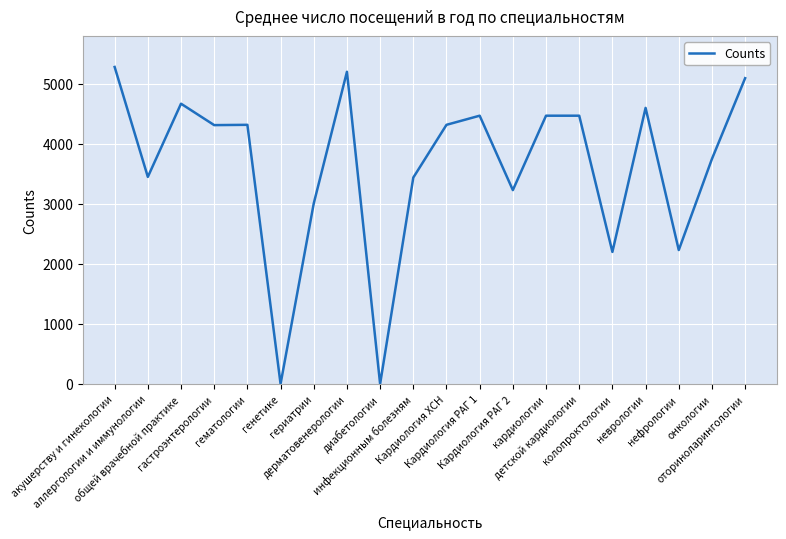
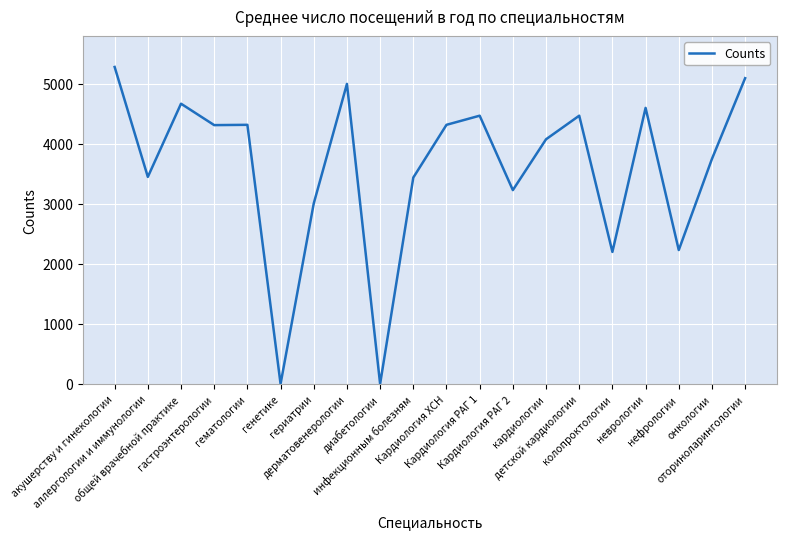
  {
    "акушерству и гинекологии": 5300,
    "аллергологии и иммунологии": 3500,
    "общей врачебной практике": 4700,
    "гастроэнтерологии": 4300,
    "гематологии": 4300,
    "генетике": 0,
    "гериатрии": 3000,
-   "дерматовенерологии": 5200,
+   "дерматовенерологии": 5000,
    "диабетологии": 0,
    "инфекционным болезням": 3400,
    "Кардиология ХСН": 4300,
    "Кардиология РАГ 1": 4500,
    "Кардиология РАГ 2": 3200,
-   "кардиологии": 4500,
+   "кардиологии": 4100,
    "детской кардиологии": 4500,
    "колопроктологии": 2200,
    "неврологии": 4600,
    "нефрологии": 2200,
    "онкологии": 3800,
    "оториноларингологии": 5100
  }
